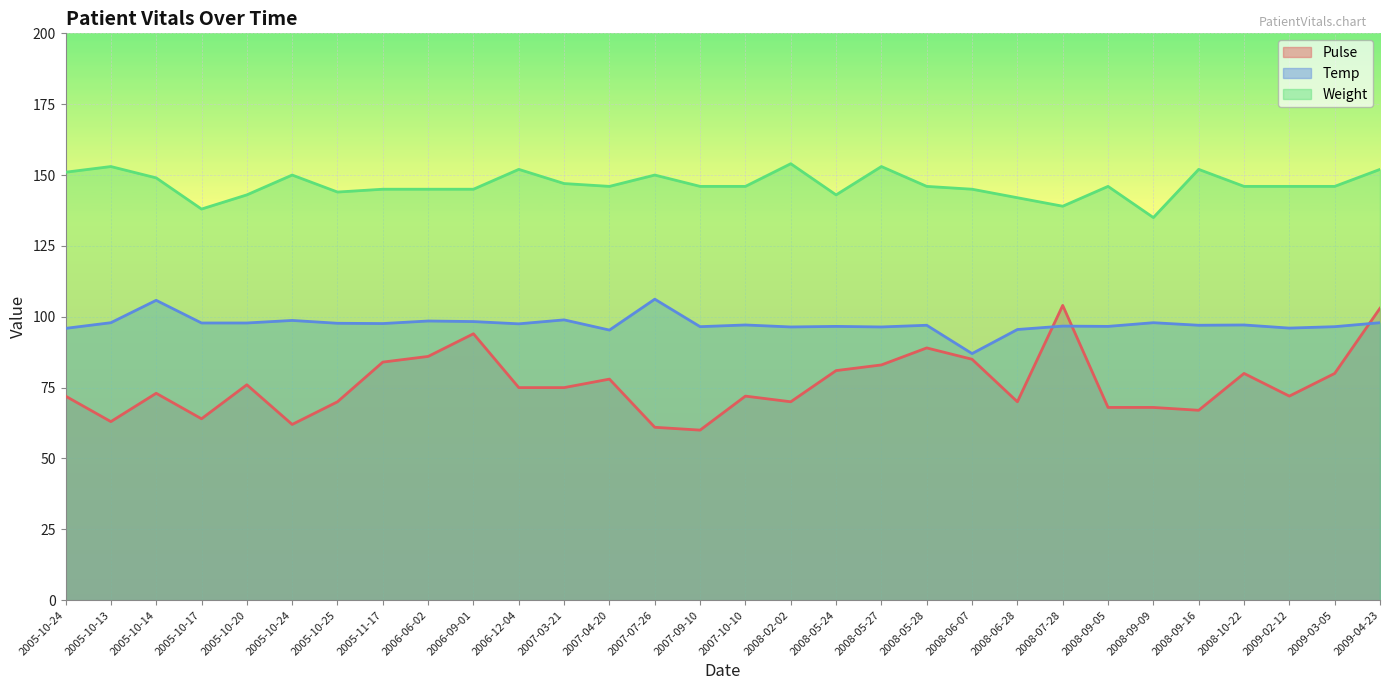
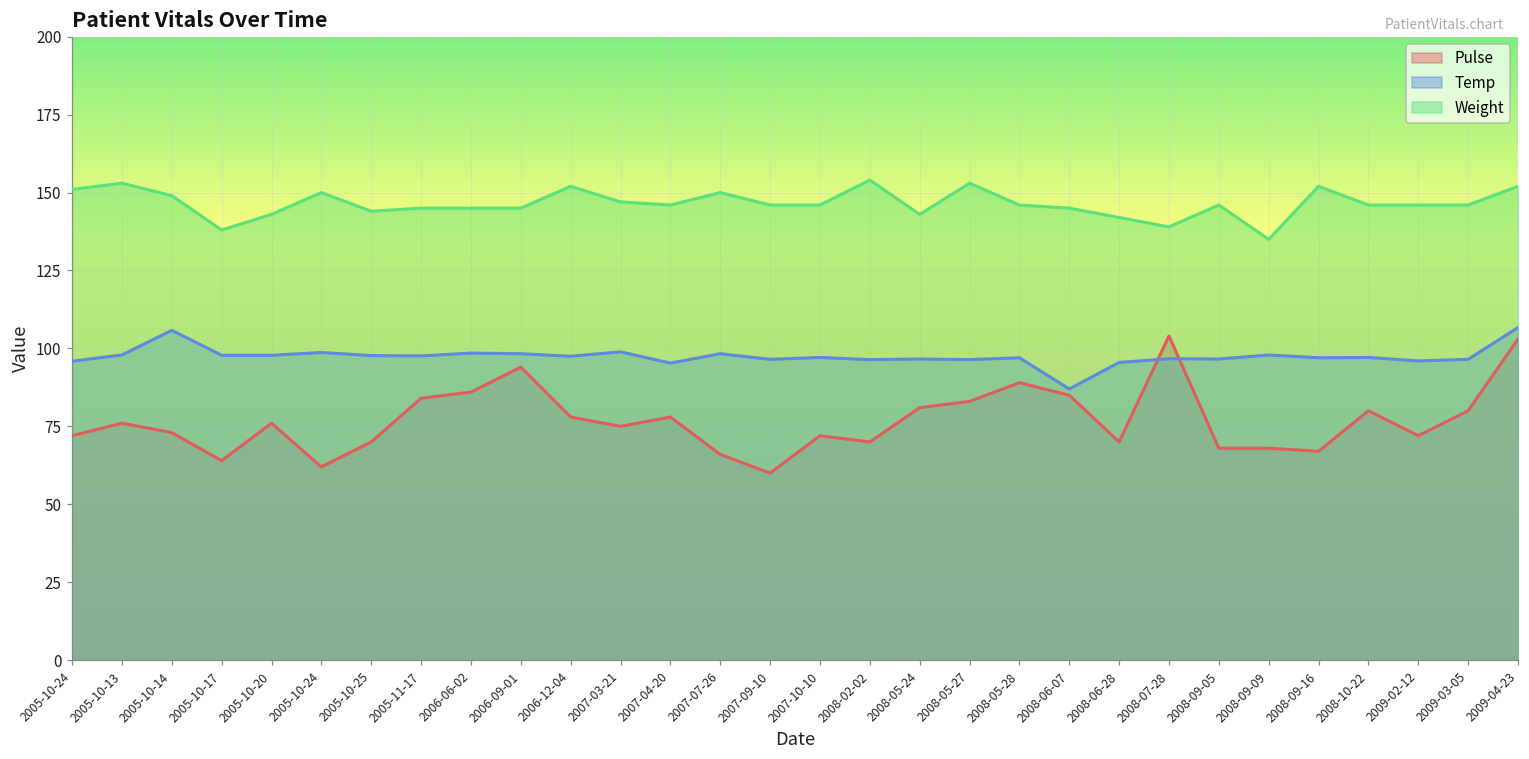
  {
    "Pulse": {
-     "2005-10-13": 63,
+     "2005-10-13": 76,
      "2005-10-14": 73,
      "2005-10-17": 64,
      "2005-10-20": 76,
      "2005-10-25": 70,
      "2005-11-17": 84,
      "2006-06-02": 86,
      "2006-09-01": 94,
-     "2006-12-04": 75,
+     "2006-12-04": 78,
      "2007-03-21": 75,
      "2007-04-20": 78,
-     "2007-07-26": 61,
+     "2007-07-26": 66,
      "2007-09-10": 60,
      "2007-10-10": 72,
      "2008-02-02": 70,
      "2008-05-24": 81,
      "2008-05-27": 83,
      "2008-05-28": 89,
      "2008-06-07": 85,
      "2008-06-28": 70,
      "2008-07-28": 104,
      "2008-09-05": 68,
      "2008-09-09": 68,
      "2008-09-16": 67,
      "2008-10-22": 80,
      "2009-02-12": 72,
      "2009-03-05": 80,
      "2009-04-23": 103
    },
    "Temp": {
      "2005-10-13": 98,
      "2005-10-14": 106,
      "2005-10-17": 98,
      "2005-10-20": 98,
      "2005-10-25": 98,
      "2005-11-17": 98,
      "2006-06-02": 99,
      "2006-09-01": 98,
      "2006-12-04": 98,
      "2007-03-21": 99,
      "2007-04-20": 95,
-     "2007-07-26": 106,
+     "2007-07-26": 98,
      "2007-09-10": 97,
      "2007-10-10": 97,
      "2008-02-02": 96,
      "2008-05-24": 97,
      "2008-05-27": 96,
      "2008-05-28": 97,
      "2008-06-07": 87,
      "2008-06-28": 96,
      "2008-07-28": 97,
      "2008-09-05": 97,
      "2008-09-09": 98,
      "2008-09-16": 97,
      "2008-10-22": 97,
      "2009-02-12": 96,
      "2009-03-05": 97,
-     "2009-04-23": 98
+     "2009-04-23": 107
    },
    "Weight": {
      "2005-10-13": 153,
      "2005-10-14": 149,
      "2005-10-17": 138,
      "2005-10-20": 143,
      "2005-10-25": 144,
      "2005-11-17": 145,
      "2006-06-02": 145,
      "2006-09-01": 145,
      "2006-12-04": 152,
      "2007-03-21": 147,
      "2007-04-20": 146,
      "2007-07-26": 150,
      "2007-09-10": 146,
      "2007-10-10": 146,
      "2008-02-02": 154,
      "2008-05-24": 143,
      "2008-05-27": 153,
      "2008-05-28": 146,
      "2008-06-07": 145,
      "2008-06-28": 142,
      "2008-07-28": 139,
      "2008-09-05": 146,
      "2008-09-09": 135,
      "2008-09-16": 152,
      "2008-10-22": 146,
      "2009-02-12": 146,
      "2009-03-05": 146,
      "2009-04-23": 152
    }
  }
